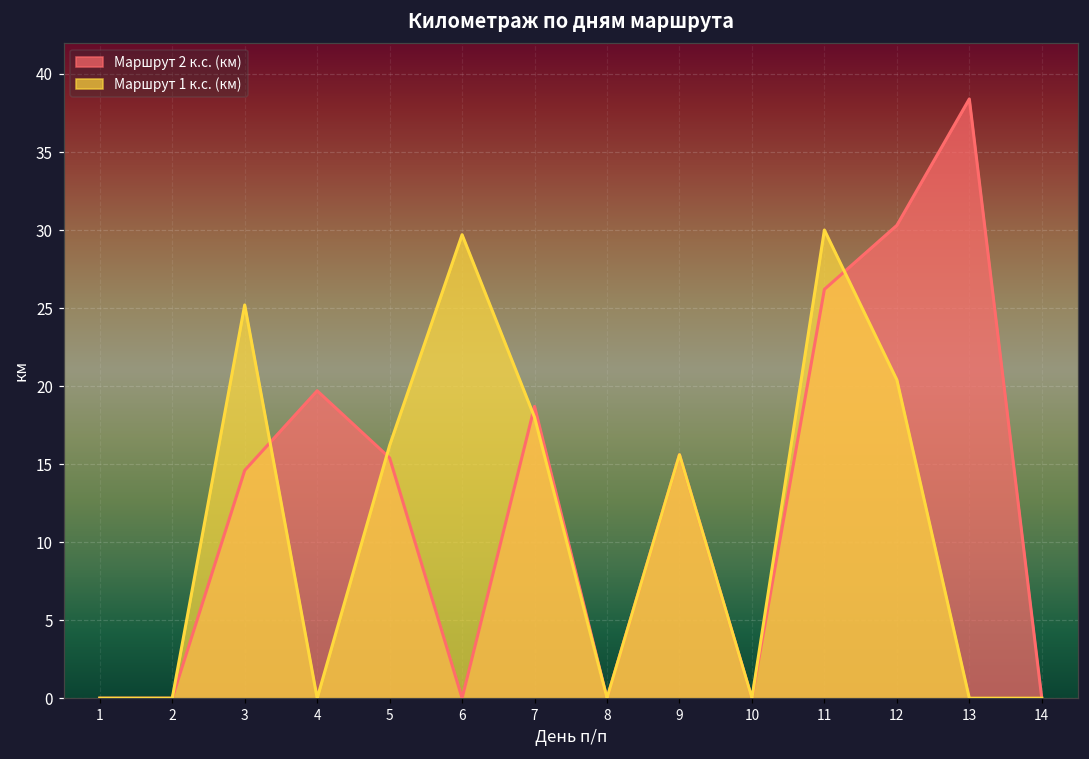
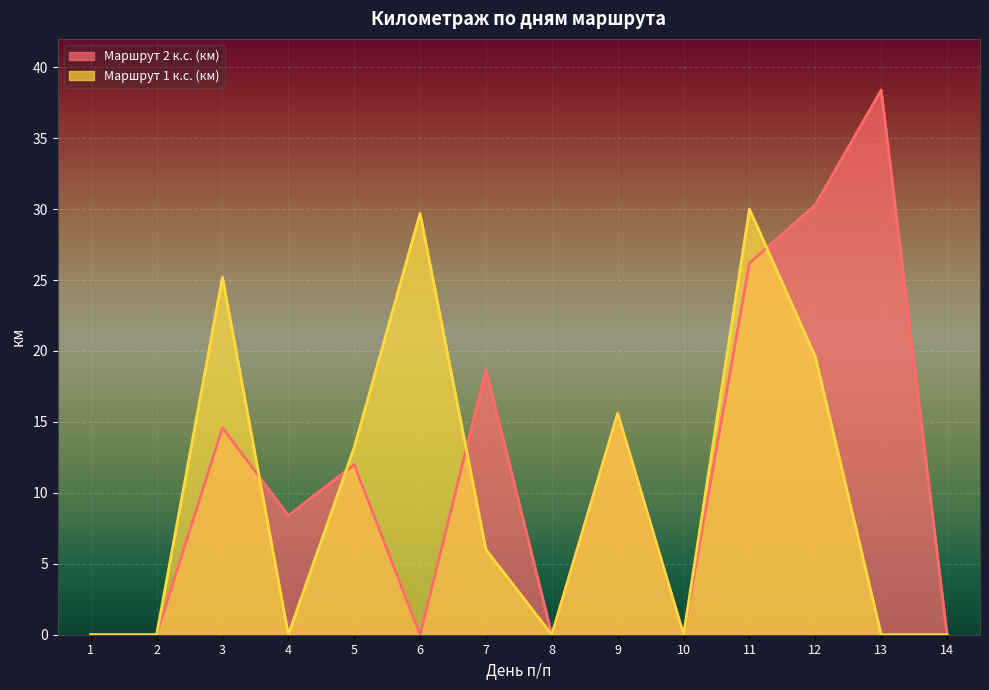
  {
    "Маршрут 2 к.с. (км)": {
      "3": 14.6,
-     "4": 19.7,
-     "5": 15.4,
+     "4": 8.4,
+     "5": 12.0,
      "6": 0.0,
      "7": 18.7,
      "11": 26.2,
      "12": 30.3,
      "13": 38.4
    },
    "Маршрут 1 к.с. (км)": {
      "3": 25.2,
      "4": 0.0,
-     "5": 16.2,
+     "5": 13.2,
      "6": 29.7,
-     "7": 18,
+     "7": 6,
      "11": 30.0,
-     "12": 20.4,
+     "12": 19.6,
      "13": 0.0
    }
  }
